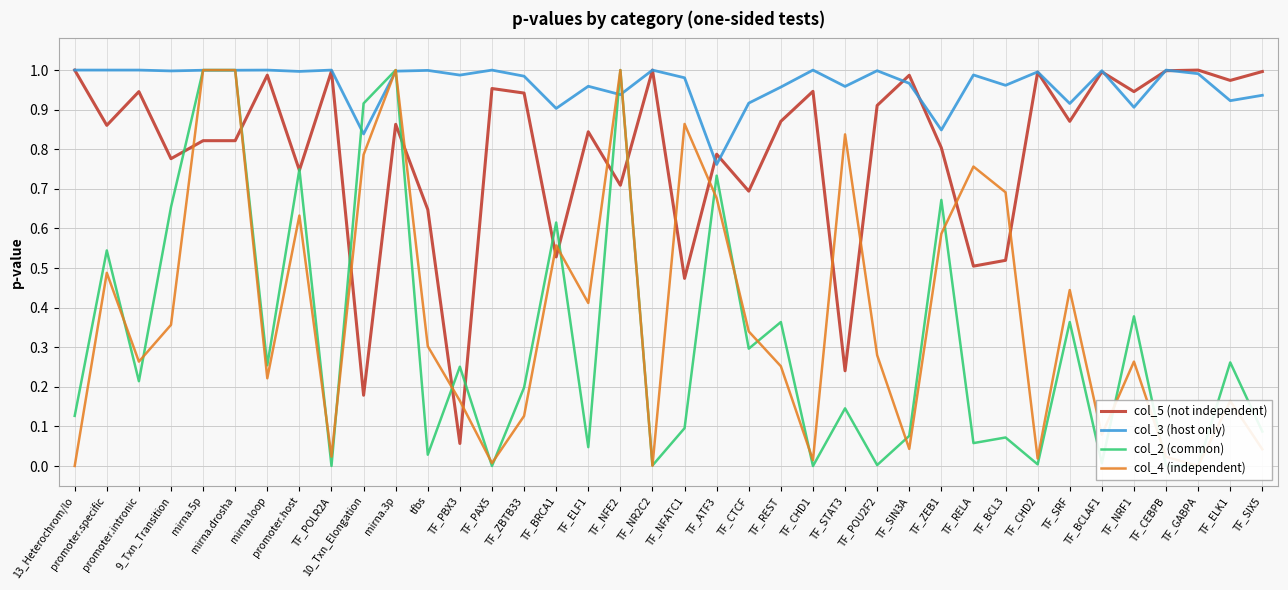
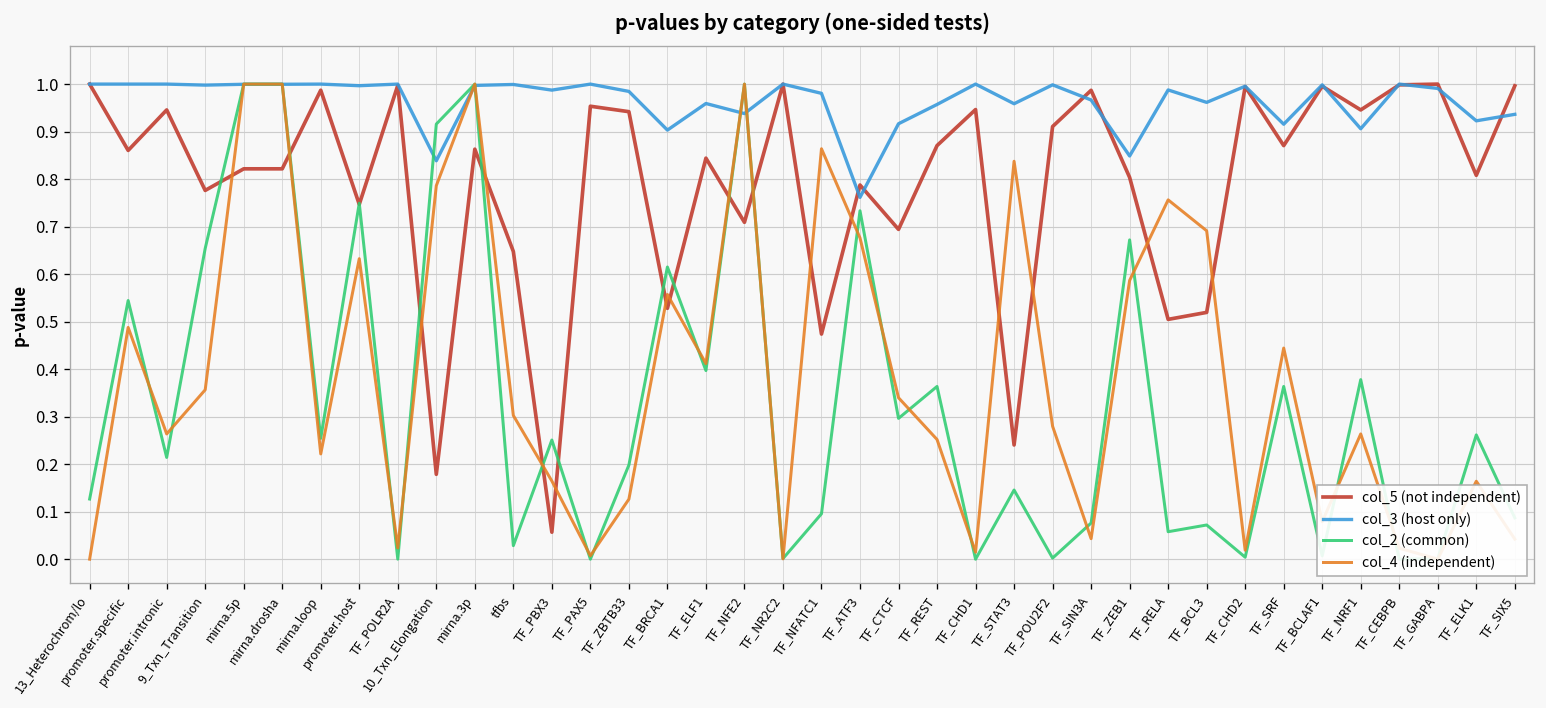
  {
    "col_5 (not independent)": {
      "promoter.specific": 0.86,
      "promoter.intronic": 0.95,
      "9_Txn_Transition": 0.78,
      "mirna.5p": 0.82,
      "mirna.drosha": 0.82,
      "mirna.loop": 0.99,
      "10_Txn_Elongation": 0.18,
      "mirna.3p": 0.86,
      "tfbs": 0.65,
      "TF_PBX3": 0.06,
      "TF_PAX5": 0.95,
      "TF_ZBTB33": 0.94,
      "TF_BRCA1": 0.53,
      "TF_ELF1": 0.84,
      "TF_NFE2": 0.71,
      "TF_NFATC1": 0.47,
      "TF_ATF3": 0.79,
      "TF_CTCF": 0.69,
      "TF_REST": 0.87,
      "TF_CHD1": 0.95,
      "TF_STAT3": 0.24,
      "TF_POU2F2": 0.91,
      "TF_SIN3A": 0.99,
      "TF_ZEB1": 0.80,
      "TF_RELA": 0.50,
      "TF_BCL3": 0.52,
      "TF_SRF": 0.87,
      "TF_NRF1": 0.95,
      "TF_GABPA": 1.00,
-     "TF_ELK1": 0.97,
+     "TF_ELK1": 0.81,
      "TF_SIX5": 1.00
    },
    "col_3 (host only)": {
      "promoter.specific": 1.00,
      "promoter.intronic": 1.00,
      "9_Txn_Transition": 1.00,
      "mirna.loop": 1.00,
      "promoter.host": 1.00,
      "10_Txn_Elongation": 0.84,
      "tfbs": 1.00,
      "TF_PBX3": 0.99,
      "TF_PAX5": 1.00,
      "TF_ZBTB33": 0.98,
      "TF_BRCA1": 0.90,
      "TF_ELF1": 0.96,
      "TF_NFE2": 0.94,
      "TF_NFATC1": 0.98,
      "TF_ATF3": 0.76,
      "TF_CTCF": 0.92,
      "TF_REST": 0.96,
      "TF_CHD1": 1.00,
      "TF_STAT3": 0.96,
      "TF_POU2F2": 1.00,
      "TF_SIN3A": 0.97,
      "TF_ZEB1": 0.85,
      "TF_RELA": 0.99,
      "TF_BCL3": 0.96,
      "TF_SRF": 0.92,
      "TF_NRF1": 0.91,
      "TF_GABPA": 0.99,
      "TF_ELK1": 0.92,
      "TF_SIX5": 0.94
    },
    "col_2 (common)": {
      "13_Heterochrom/lo": 0.13,
      "promoter.specific": 0.54,
      "promoter.intronic": 0.21,
      "9_Txn_Transition": 0.65,
      "mirna.loop": 0.25,
      "TF_POLR2A": 0.00,
      "10_Txn_Elongation": 0.92,
      "tfbs": 0.03,
      "TF_PBX3": 0.25,
      "TF_PAX5": 0.00,
      "TF_ZBTB33": 0.20,
      "TF_BRCA1": 0.62,
-     "TF_ELF1": 0.05,
+     "TF_ELF1": 0.40,
      "TF_NFATC1": 0.10,
      "TF_ATF3": 0.73,
      "TF_CTCF": 0.30,
      "TF_REST": 0.36,
      "TF_CHD1": 0.00,
      "TF_STAT3": 0.15,
      "TF_POU2F2": 0.00,
      "TF_SIN3A": 0.08,
      "TF_ZEB1": 0.67,
      "TF_RELA": 0.06,
      "TF_BCL3": 0.07,
      "TF_CHD2": 0.00,
      "TF_SRF": 0.36,
      "TF_NRF1": 0.38,
      "TF_ELK1": 0.26
    },
    "col_4 (independent)": {
      "13_Heterochrom/lo": 0.00,
      "promoter.specific": 0.49,
      "promoter.intronic": 0.26,
      "9_Txn_Transition": 0.36,
      "mirna.loop": 0.22,
      "promoter.host": 0.63,
      "TF_POLR2A": 0.02,
      "10_Txn_Elongation": 0.79,
      "tfbs": 0.30,
      "TF_PBX3": 0.16,
      "TF_PAX5": 0.01,
      "TF_ZBTB33": 0.13,
      "TF_BRCA1": 0.56,
      "TF_ELF1": 0.41,
      "TF_NFATC1": 0.86,
      "TF_ATF3": 0.68,
      "TF_CTCF": 0.34,
      "TF_REST": 0.25,
      "TF_CHD1": 0.01,
      "TF_STAT3": 0.84,
      "TF_POU2F2": 0.28,
      "TF_SIN3A": 0.04,
      "TF_ZEB1": 0.59,
      "TF_RELA": 0.76,
      "TF_BCL3": 0.69,
      "TF_CHD2": 0.02,
      "TF_SRF": 0.44,
      "TF_NRF1": 0.26
    }
  }
